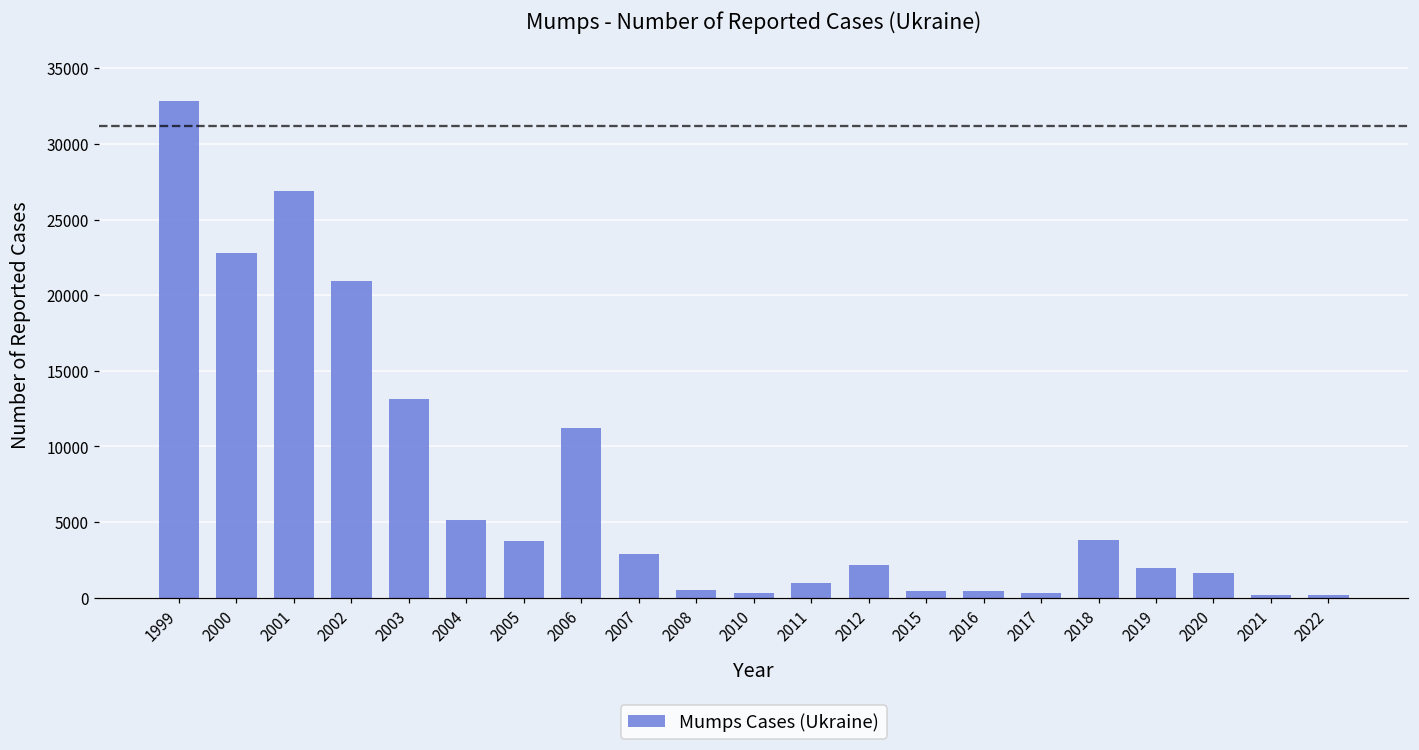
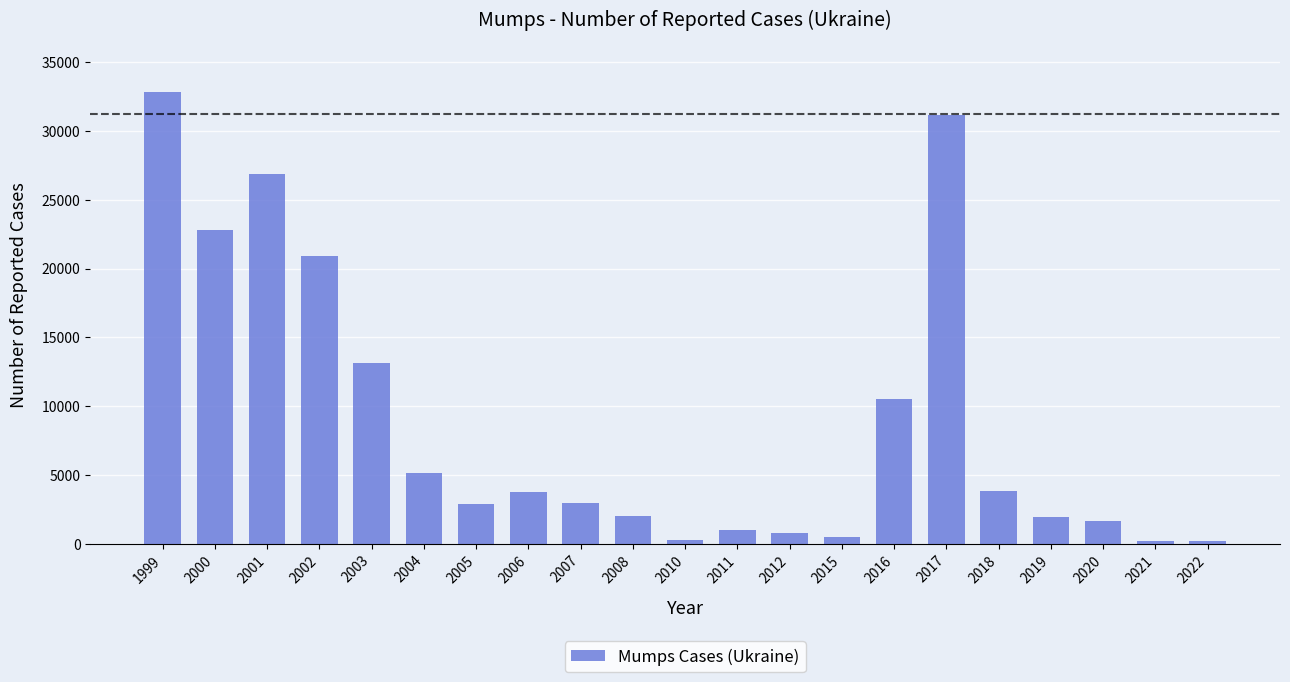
  {
    "1999": 32900,
    "2000": 22800,
    "2001": 26900,
    "2002": 20900,
    "2003": 13200,
    "2004": 5100,
-   "2005": 3800,
-   "2006": 11200,
+   "2005": 2900,
+   "2006": 3700,
    "2007": 2900,
-   "2008": 500,
+   "2008": 2000,
    "2010": 300,
    "2011": 1000,
-   "2012": 2200,
+   "2012": 800,
    "2015": 500,
-   "2016": 400,
-   "2017": 300,
+   "2016": 10500,
+   "2017": 31200,
    "2018": 3800,
    "2019": 2000,
    "2020": 1600,
    "2022": 200
  }
